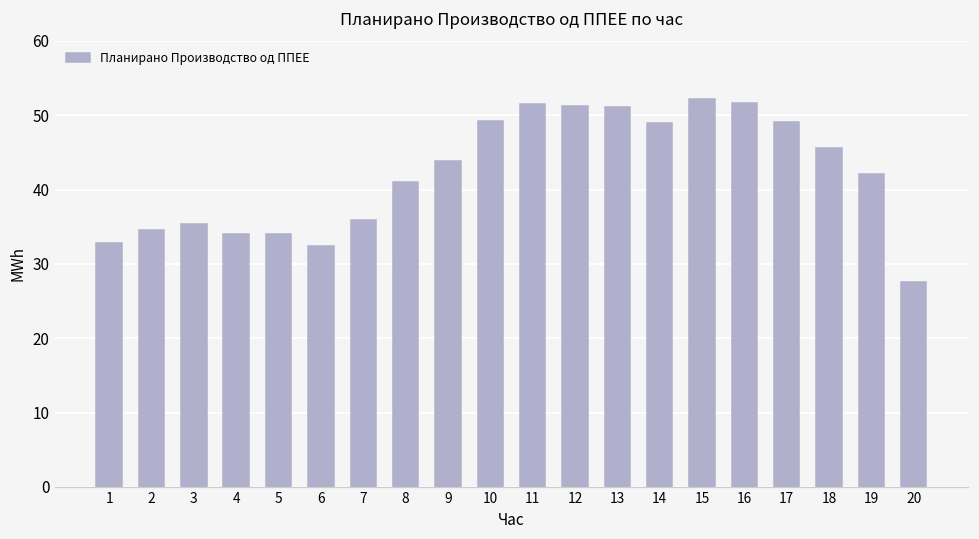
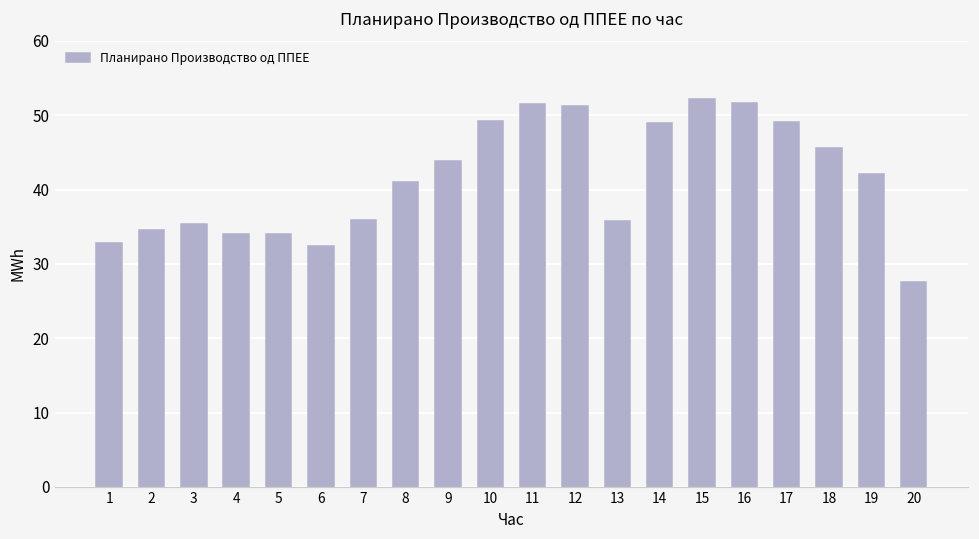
  {
    "1": 33,
    "2": 35,
    "3": 35,
    "4": 34,
    "5": 34,
    "6": 32,
    "7": 36,
    "8": 41,
    "9": 44,
    "10": 49,
    "11": 51,
    "12": 51,
-   "13": 51,
+   "13": 36,
    "14": 49,
    "15": 52,
    "16": 52,
    "17": 49,
    "18": 46,
    "19": 42,
    "20": 28
  }
